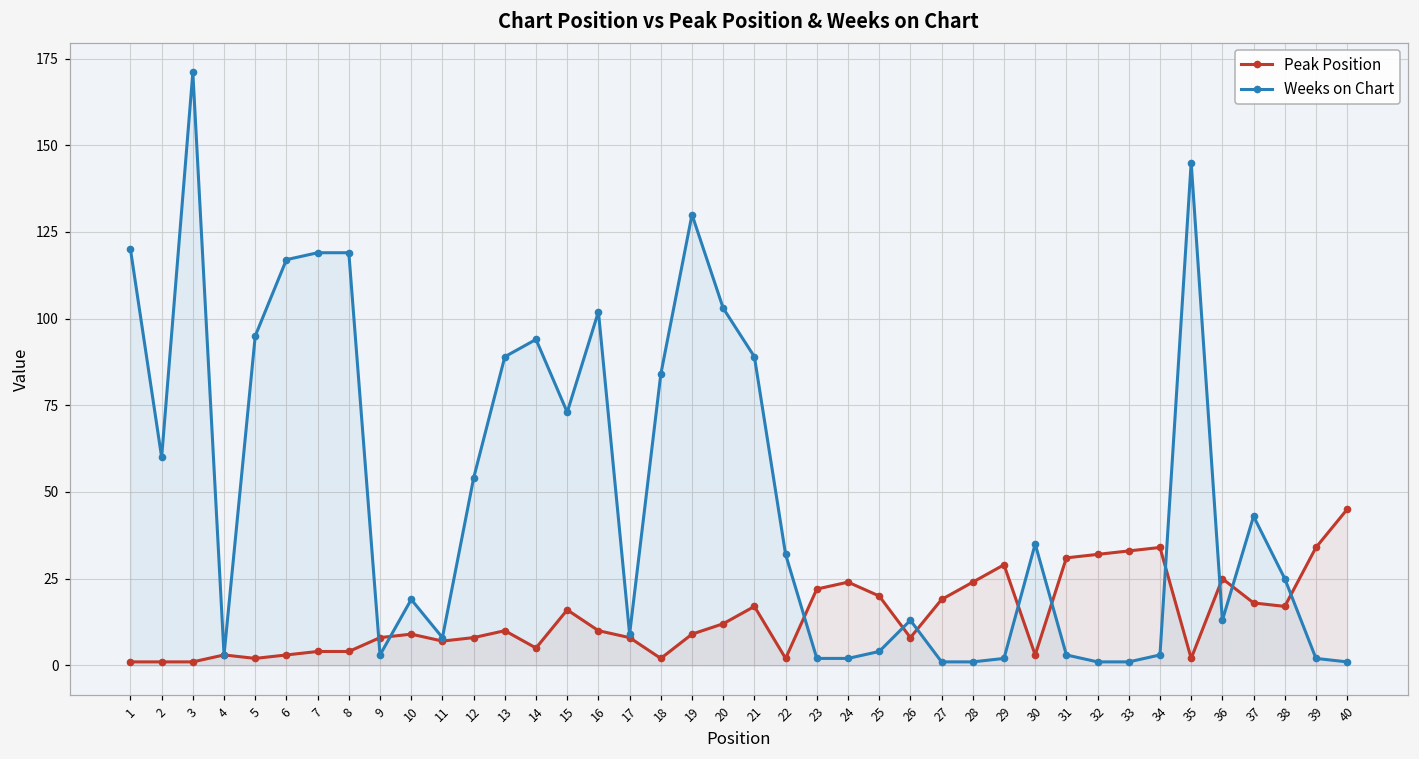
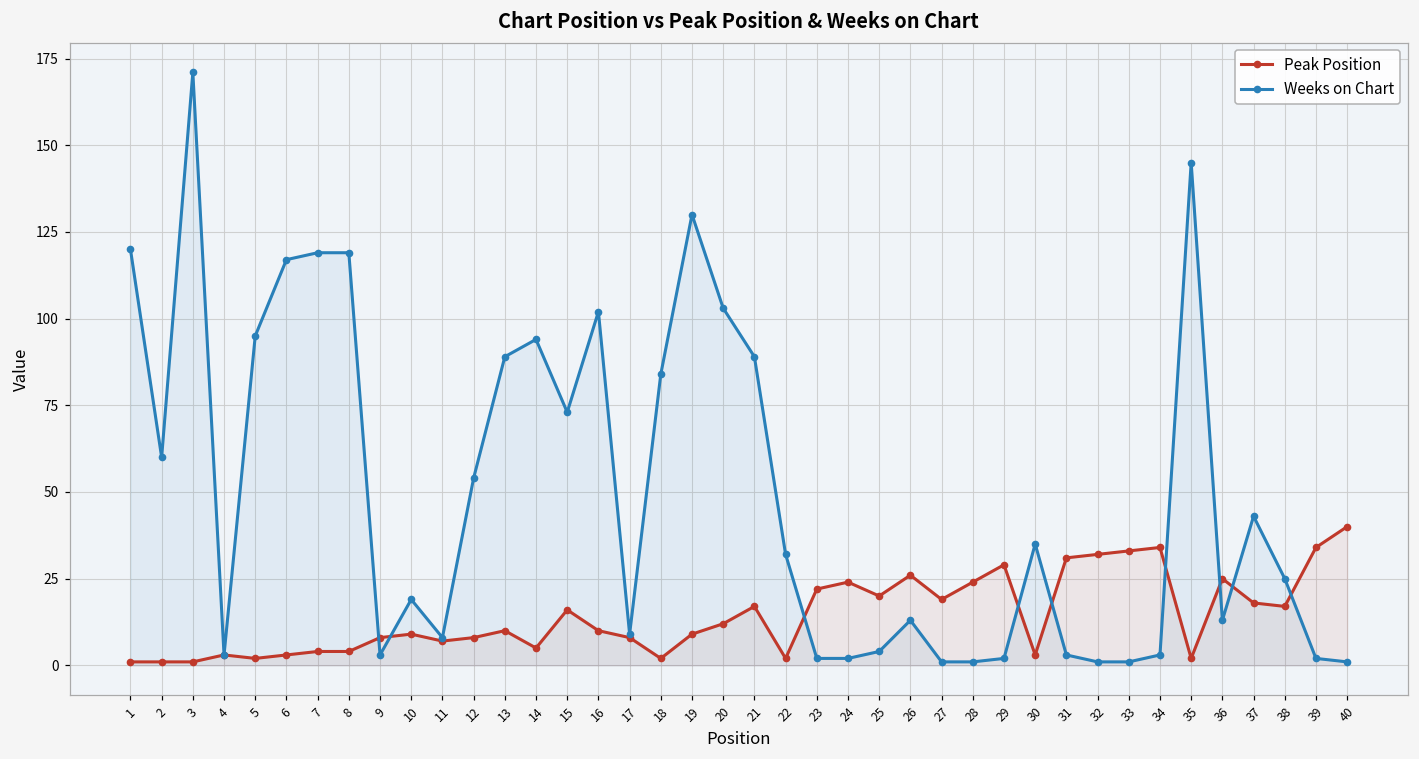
  {
    "Peak Position": {
      "1": 1,
      "2": 1,
      "3": 1,
      "5": 2,
      "6": 3,
      "7": 4,
      "8": 4,
      "9": 8,
      "10": 9,
      "11": 7,
      "12": 8,
      "13": 10,
      "14": 5,
      "15": 16,
      "16": 10,
      "17": 8,
      "18": 2,
      "19": 9,
      "20": 12,
      "21": 17,
      "22": 2,
      "23": 22,
      "24": 24,
      "25": 20,
-     "26": 8,
+     "26": 26,
      "27": 19,
      "28": 24,
      "29": 29,
      "30": 3,
      "31": 31,
      "32": 32,
      "33": 33,
      "34": 34,
      "35": 2,
      "36": 25,
      "37": 18,
      "38": 17,
      "39": 34,
-     "40": 45
+     "40": 40
    },
    "Weeks on Chart": {
      "1": 120,
      "2": 60,
      "3": 171,
      "5": 95,
      "6": 117,
      "7": 119,
      "8": 119,
      "9": 3,
      "10": 19,
      "11": 8,
      "12": 54,
      "13": 89,
      "14": 94,
      "15": 73,
      "16": 102,
      "17": 9,
      "18": 84,
      "19": 130,
      "20": 103,
      "21": 89,
      "22": 32,
      "23": 2,
      "24": 2,
      "25": 4,
      "26": 13,
      "27": 1,
      "28": 1,
      "29": 2,
      "30": 35,
      "31": 3,
      "32": 1,
      "33": 1,
      "34": 3,
      "35": 145,
      "36": 13,
      "37": 43,
      "38": 25,
      "39": 2,
      "40": 1
    }
  }
